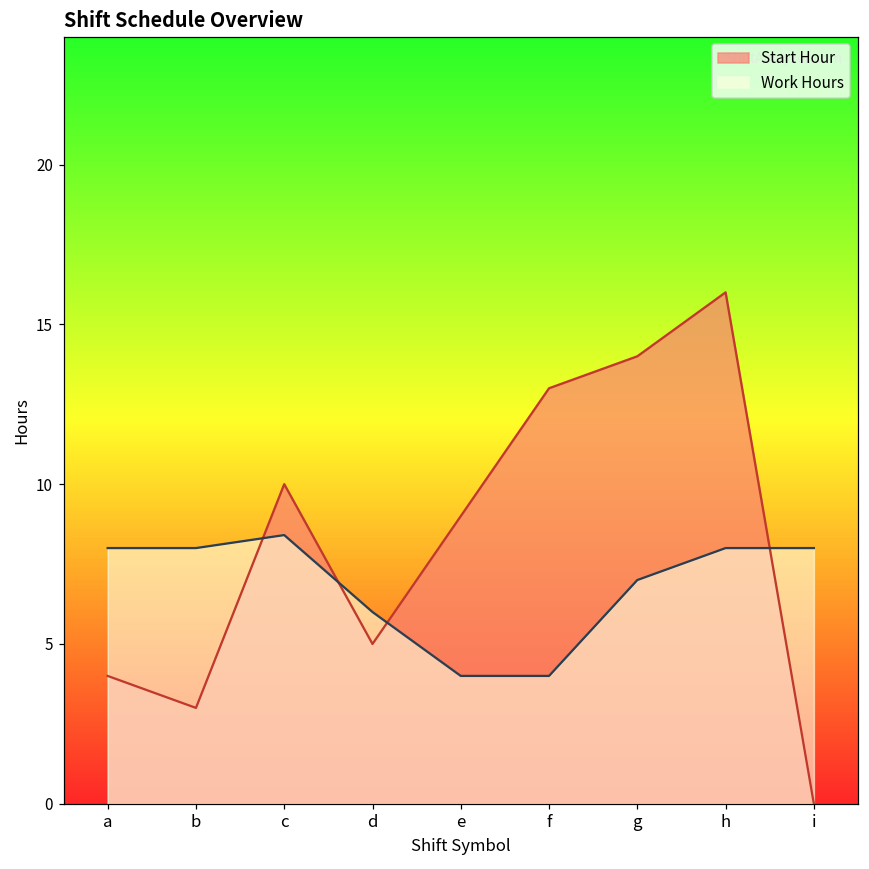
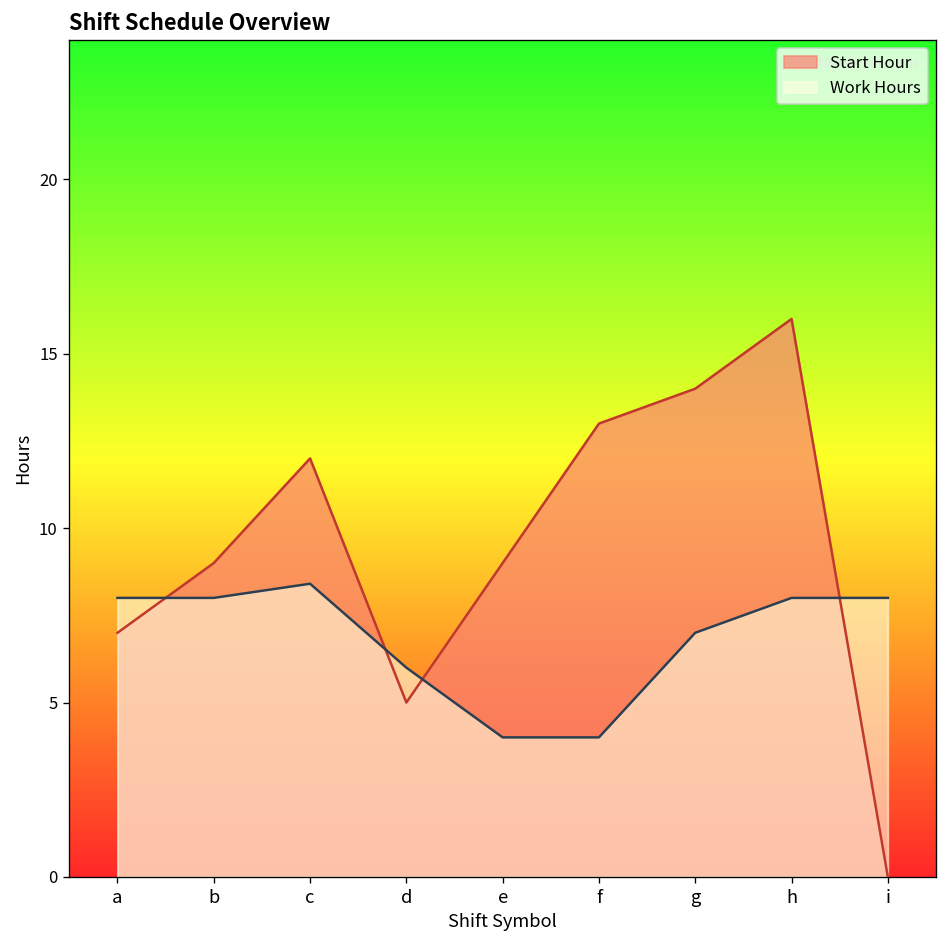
  {
    "Start Hour": {
-     "a": 4,
-     "b": 3,
-     "c": 10,
+     "a": 7,
+     "b": 9,
+     "c": 12,
      "d": 5,
      "e": 9,
      "f": 13,
      "g": 14,
      "h": 16,
      "i": 0
    },
    "Work Hours": {
      "a": 8,
      "b": 8,
      "c": 8.4,
      "d": 6,
      "e": 4,
      "f": 4,
      "g": 7,
      "h": 8,
      "i": 8
    }
  }
